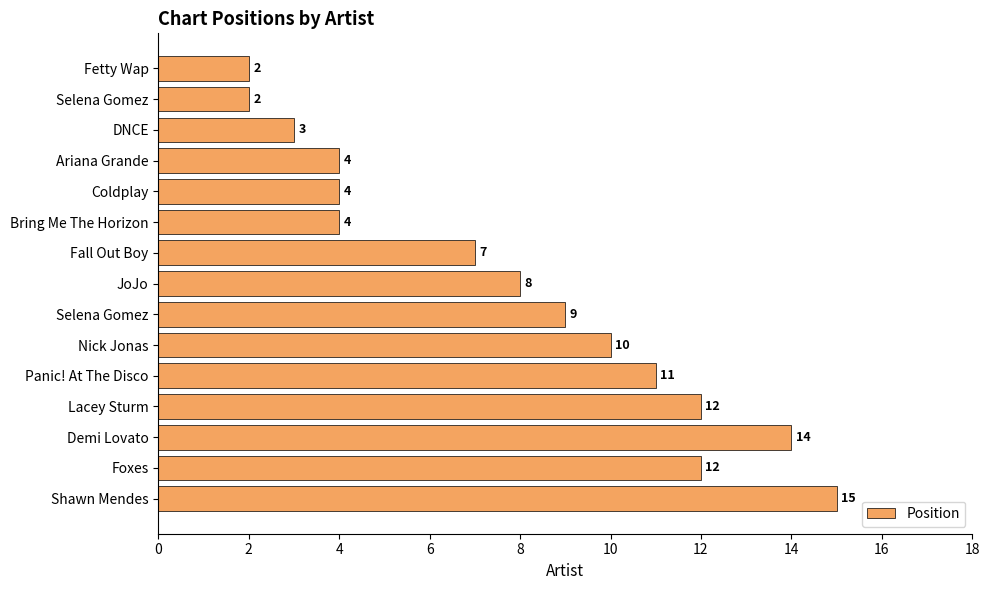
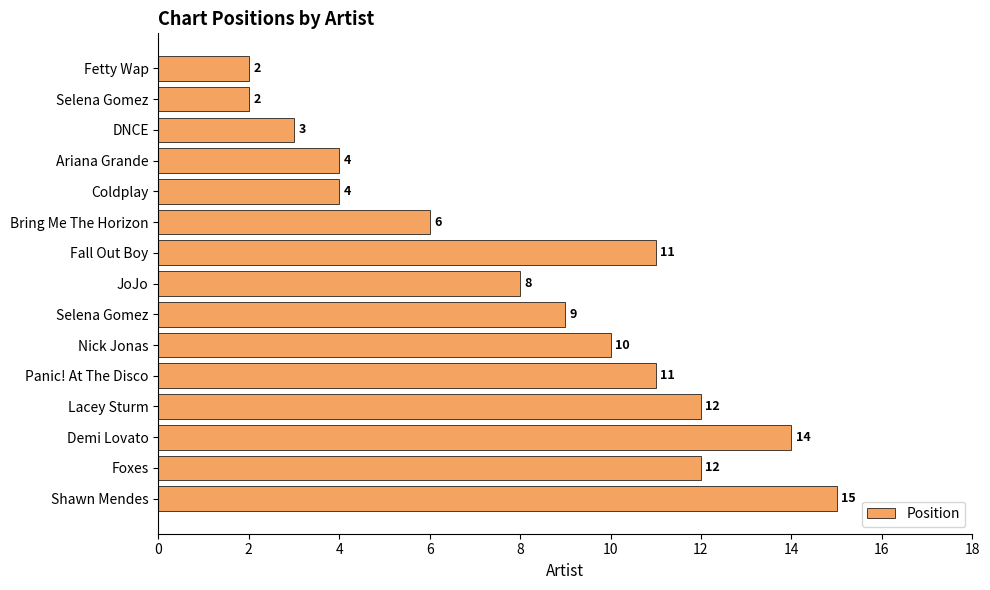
  {
    "Fetty Wap": 2,
    "DNCE": 3,
    "Ariana Grande": 4,
    "Coldplay": 4,
-   "Bring Me The Horizon": 4,
-   "Fall Out Boy": 7,
+   "Bring Me The Horizon": 6,
+   "Fall Out Boy": 11,
    "JoJo": 8,
    "Nick Jonas": 10,
    "Panic! At The Disco": 11,
    "Lacey Sturm": 12,
    "Demi Lovato": 14,
    "Foxes": 12,
    "Shawn Mendes": 15
  }
